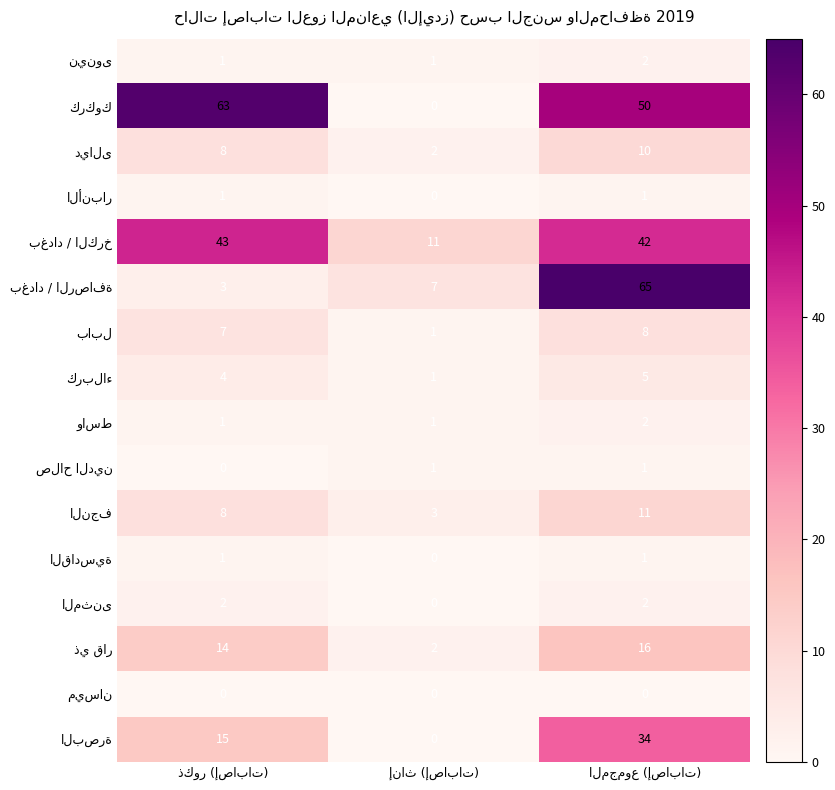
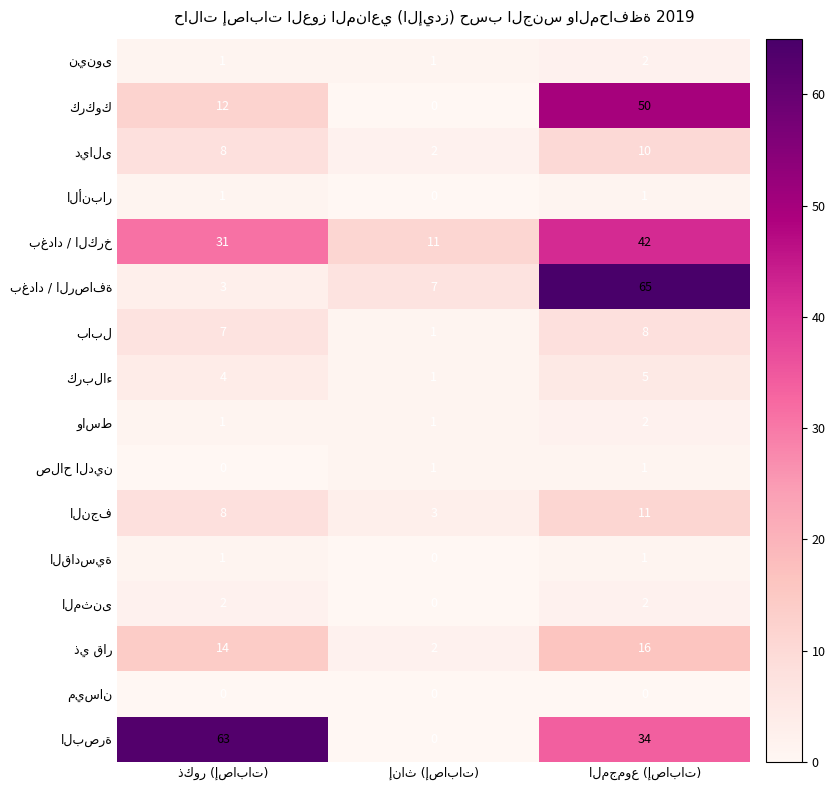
  {
    "كركوك": {
-     "ذكور (إصابات)": 63,
+     "ذكور (إصابات)": 12,
      "المجموع (إصابات)": 50
    },
    "بغداد / الكرخ": {
-     "ذكور (إصابات)": 43,
+     "ذكور (إصابات)": 31,
      "المجموع (إصابات)": 42
    },
    "بغداد / الرصافة": {
      "المجموع (إصابات)": 65
    },
    "ذي قار": {
      "ذكور (إصابات)": 14,
      "المجموع (إصابات)": 16
    },
    "البصرة": {
-     "ذكور (إصابات)": 15,
+     "ذكور (إصابات)": 63,
      "المجموع (إصابات)": 34
    }
  }
